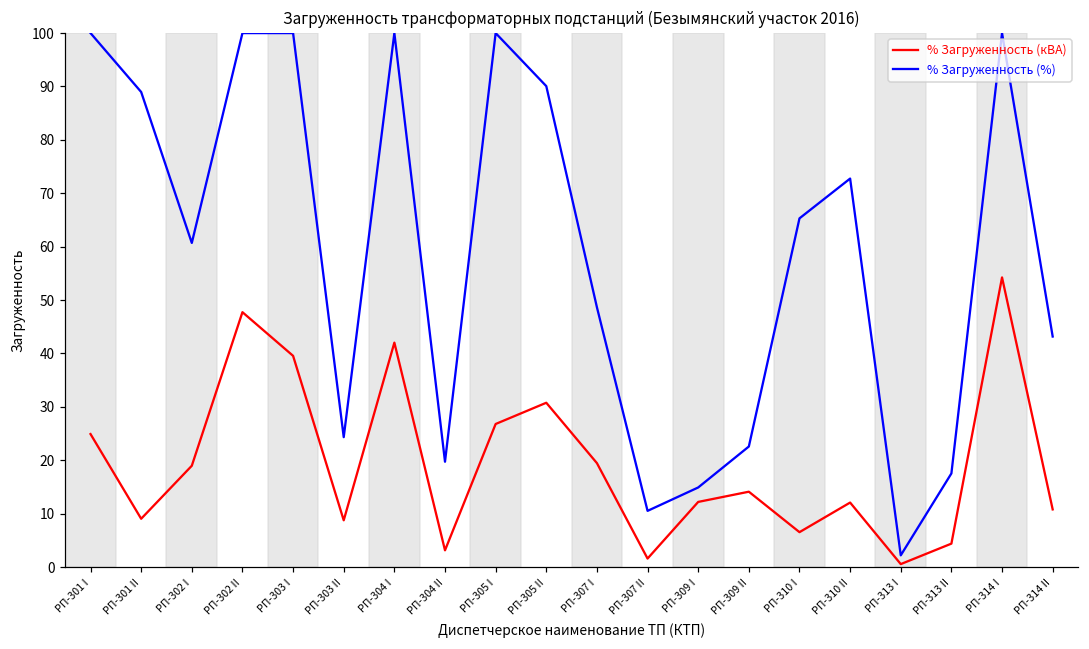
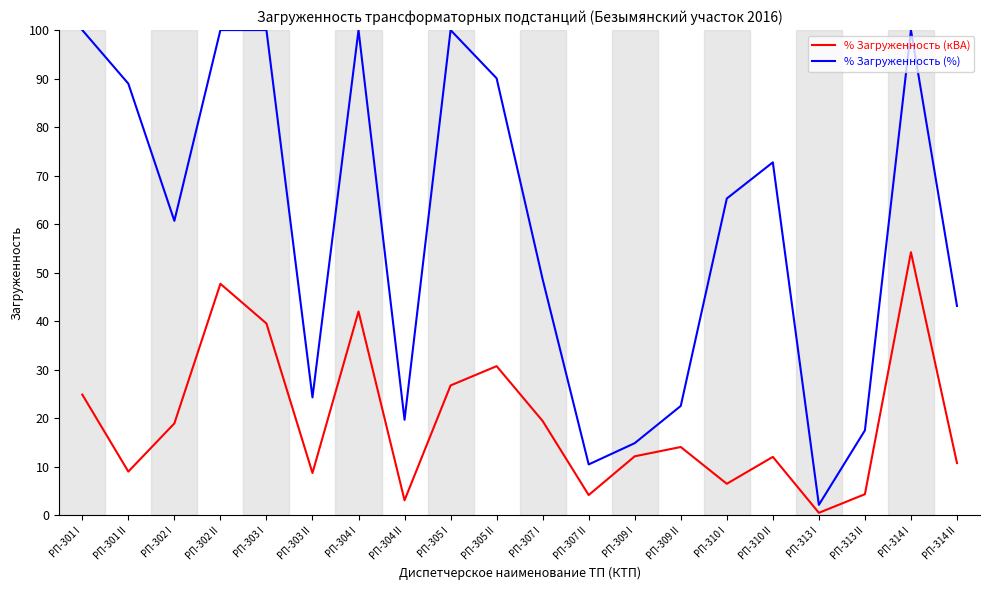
  {
    "% Загруженность (кВА)": {
      "РП-301 I": 25,
      "РП-301 II": 9,
      "РП-302 I": 19,
      "РП-302 II": 48,
      "РП-303 I": 40,
      "РП-303 II": 9,
      "РП-304 I": 42,
      "РП-304 II": 3,
      "РП-305 I": 27,
      "РП-305 II": 31,
      "РП-307 I": 19,
-     "РП-307 II": 2,
+     "РП-307 II": 4,
      "РП-309 I": 12,
      "РП-309 II": 14,
      "РП-310 I": 7,
      "РП-310 II": 12,
      "РП-313 I": 1,
      "РП-313 II": 4,
      "РП-314 I": 54,
      "РП-314 II": 11
    },
    "% Загруженность (%)": {
      "РП-301 I": 100,
      "РП-301 II": 89,
      "РП-302 I": 61,
      "РП-302 II": 100,
      "РП-303 I": 100,
      "РП-303 II": 24,
      "РП-304 I": 100,
      "РП-304 II": 20,
      "РП-305 I": 100,
      "РП-305 II": 90,
      "РП-307 I": 49,
      "РП-307 II": 11,
      "РП-309 I": 15,
      "РП-309 II": 23,
      "РП-310 I": 65,
      "РП-310 II": 73,
      "РП-313 I": 2,
      "РП-313 II": 18,
      "РП-314 I": 100,
      "РП-314 II": 43
    }
  }
